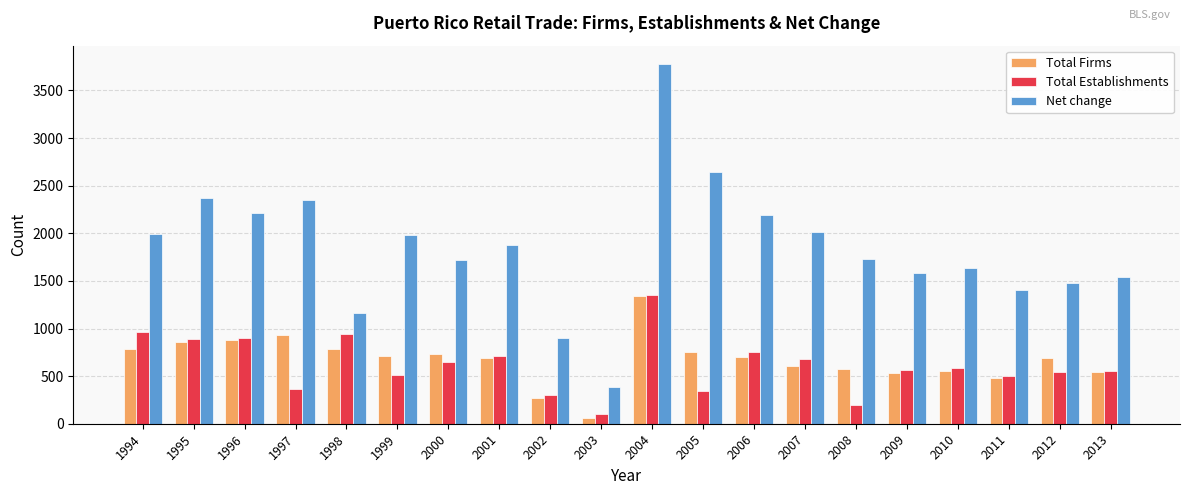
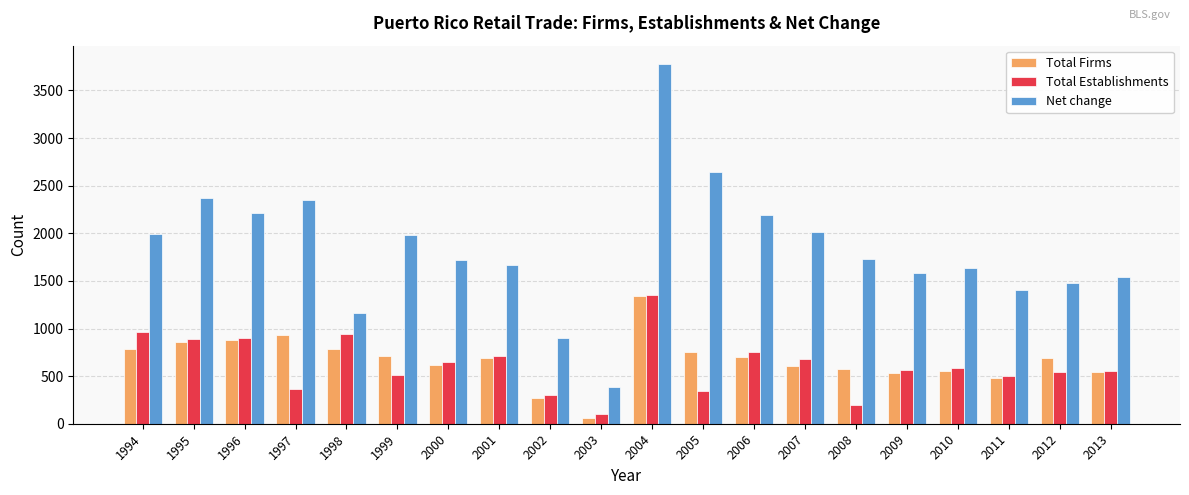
  {
    "Total Firms": {
      "1994": 800,
      "1995": 900,
      "1996": 900,
      "1997": 900,
      "1998": 800,
      "1999": 700,
-     "2000": 700,
+     "2000": 600,
      "2001": 700,
      "2002": 300,
      "2003": 100,
      "2004": 1300,
      "2005": 800,
      "2006": 700,
      "2007": 600,
      "2008": 600,
      "2009": 500,
      "2010": 600,
      "2011": 500,
      "2012": 700,
      "2013": 500
    },
    "Total Establishments": {
      "1994": 1000,
      "1995": 900,
      "1996": 900,
      "1997": 400,
      "1998": 900,
      "1999": 500,
      "2000": 600,
      "2001": 700,
      "2002": 300,
      "2003": 100,
      "2004": 1400,
      "2005": 300,
      "2006": 800,
      "2007": 700,
      "2008": 200,
      "2009": 600,
      "2010": 600,
      "2011": 500,
      "2012": 500,
      "2013": 600
    },
    "Net change": {
      "1994": 2000,
      "1995": 2400,
      "1996": 2200,
      "1997": 2400,
      "1998": 1200,
      "1999": 2000,
      "2000": 1700,
-     "2001": 1900,
+     "2001": 1700,
      "2002": 900,
      "2003": 400,
      "2004": 3800,
      "2005": 2600,
      "2006": 2200,
      "2007": 2000,
      "2008": 1700,
      "2009": 1600,
      "2010": 1600,
      "2011": 1400,
      "2012": 1500,
      "2013": 1500
    }
  }
